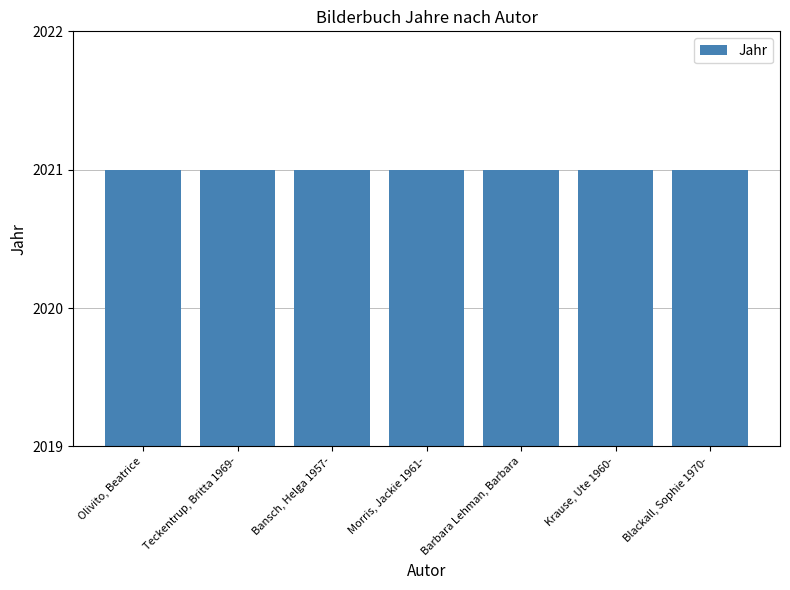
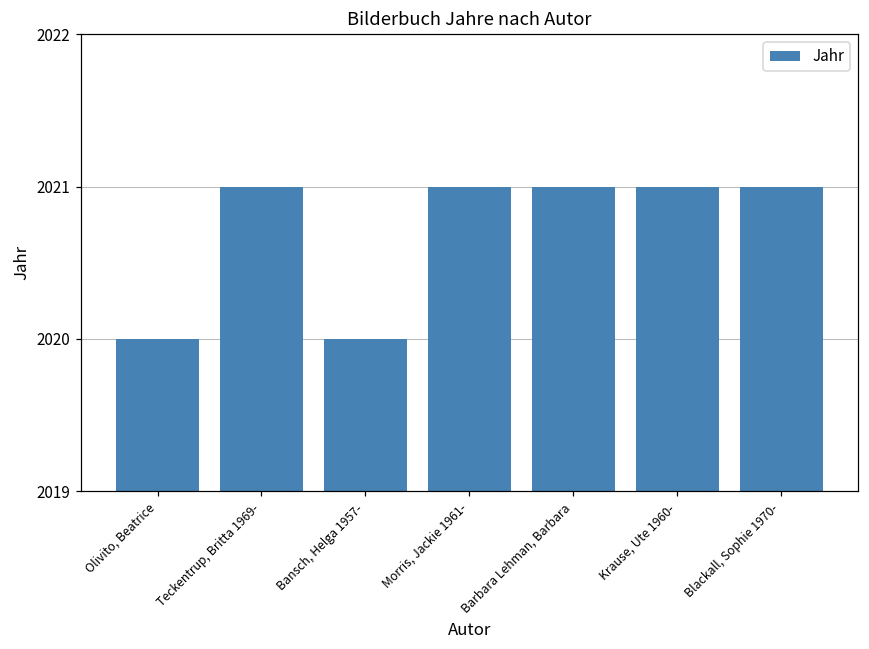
  {
-   "Olivito, Beatrice": 2021,
+   "Olivito, Beatrice": 2020,
    "Teckentrup, Britta 1969-": 2021,
-   "Bansch, Helga 1957-": 2021,
+   "Bansch, Helga 1957-": 2020,
    "Morris, Jackie 1961-": 2021,
    "Barbara Lehman, Barbara": 2021,
    "Krause, Ute 1960-": 2021,
    "Blackall, Sophie 1970-": 2021
  }
